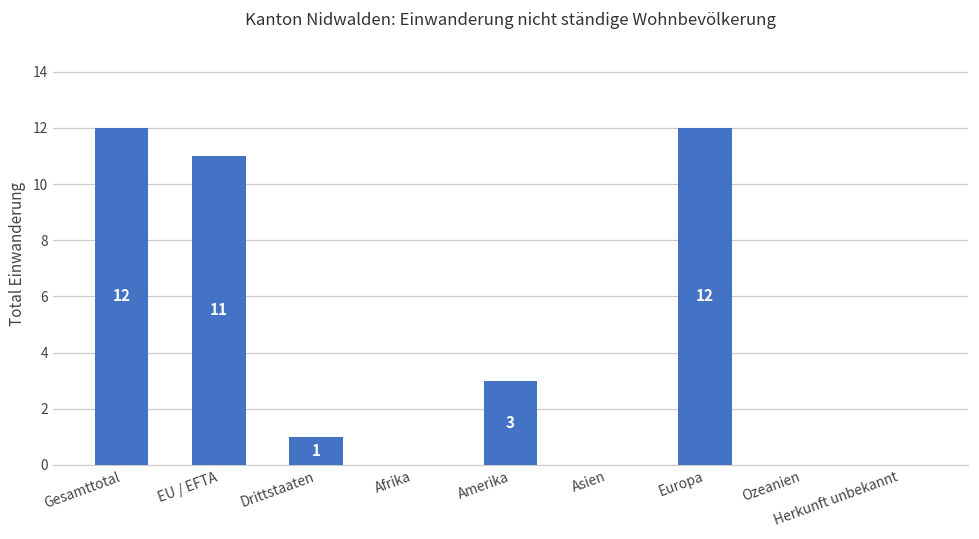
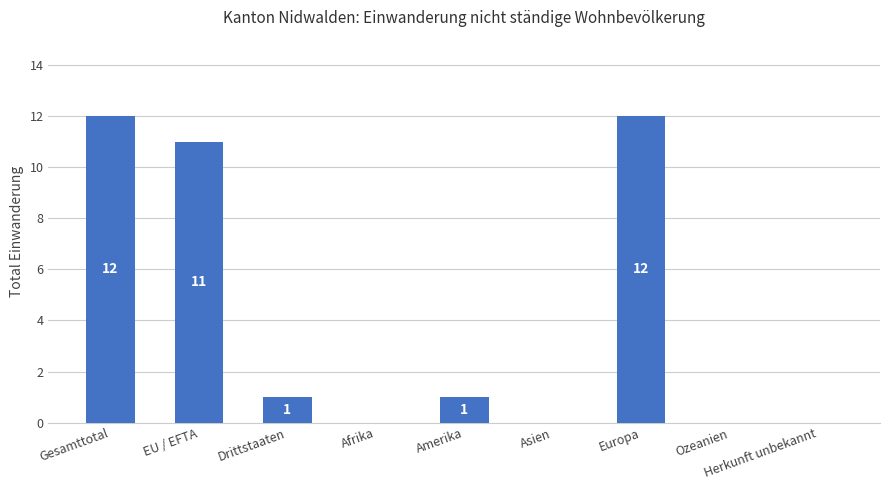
  {
    "Gesamttotal": 12,
    "EU / EFTA": 11,
    "Drittstaaten": 1,
-   "Amerika": 3,
+   "Amerika": 1,
    "Europa": 12
  }
